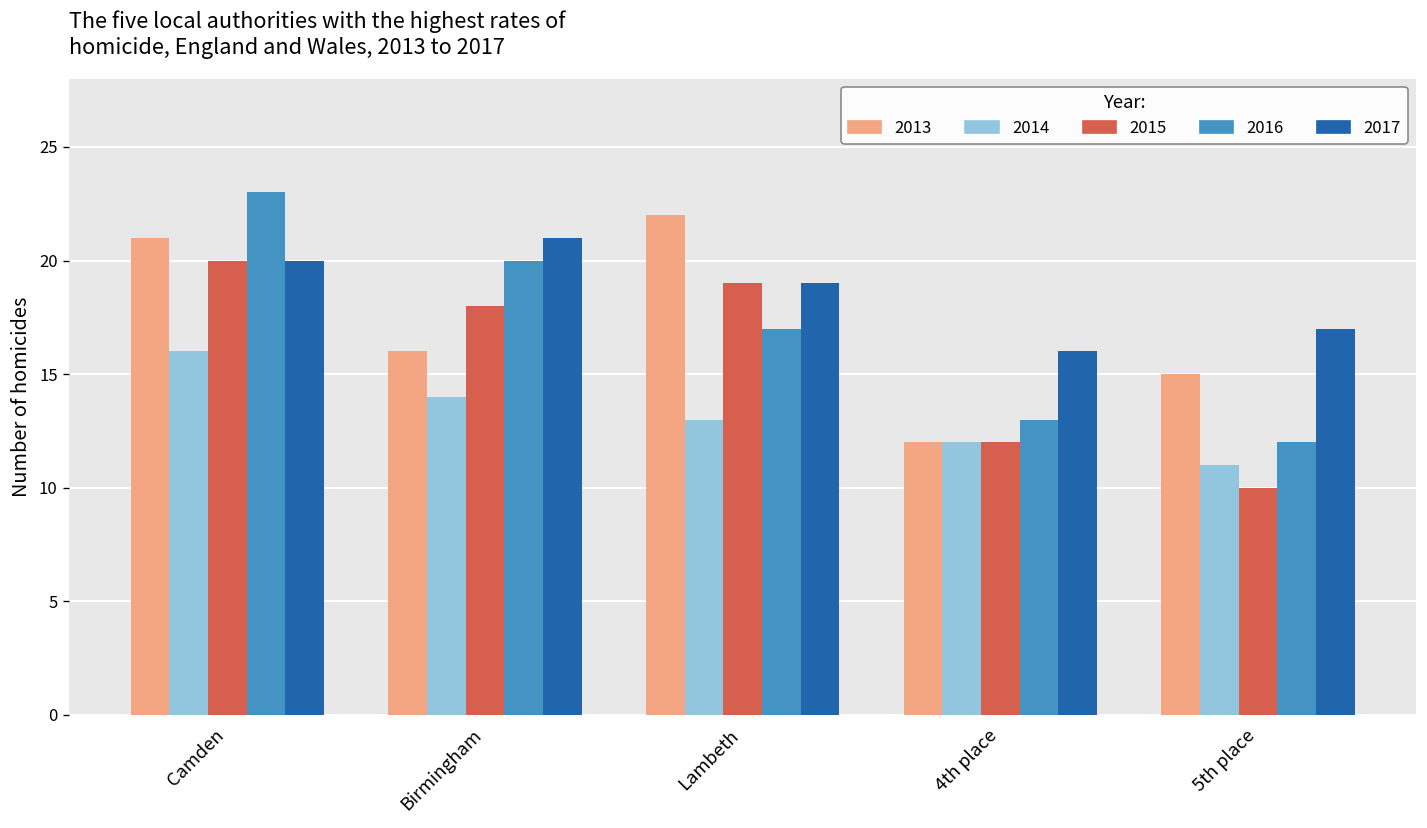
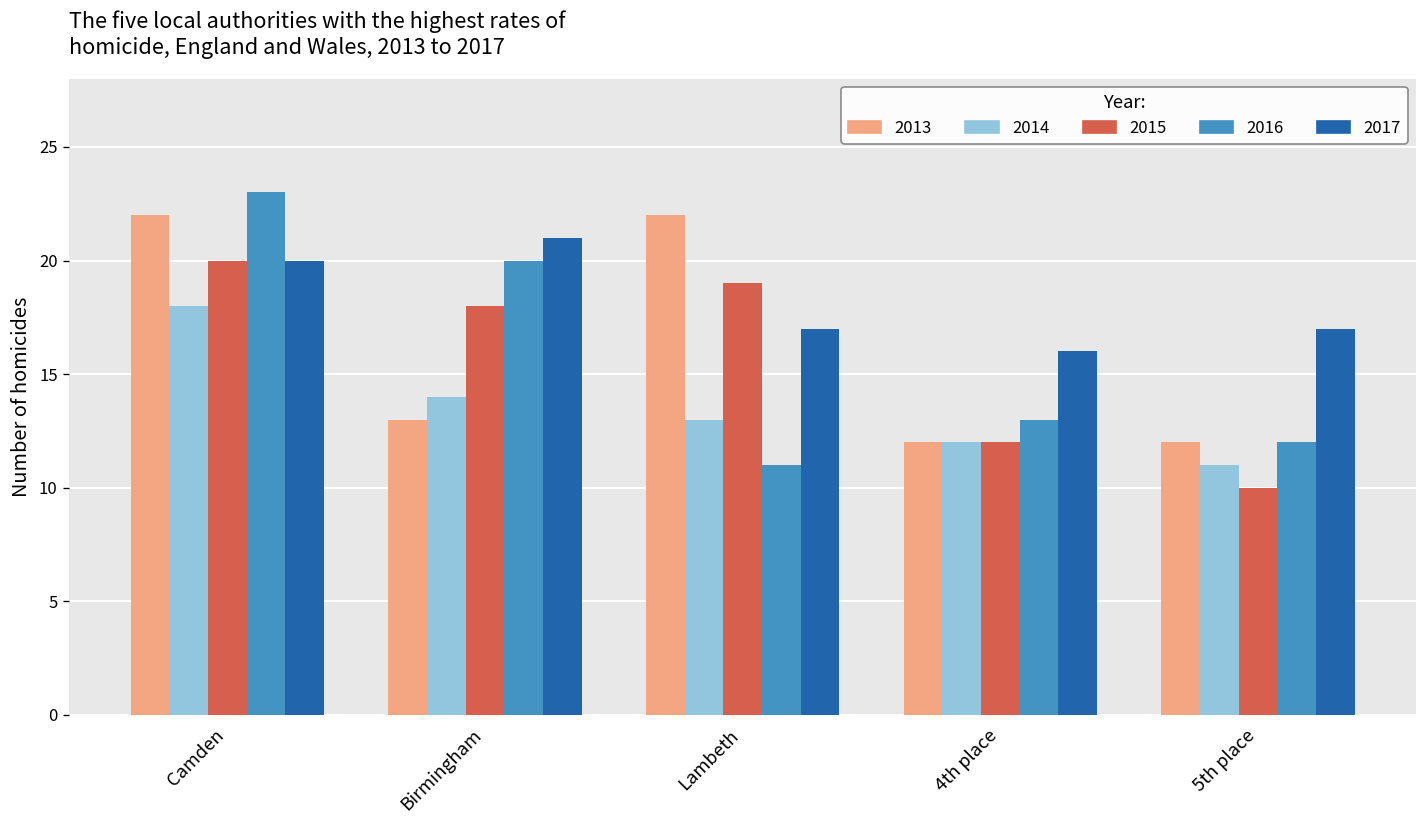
  {
    "2013": {
-     "Camden": 21,
-     "Birmingham": 16,
+     "Camden": 22,
+     "Birmingham": 13,
      "Lambeth": 22,
      "4th place": 12,
-     "5th place": 15
+     "5th place": 12
    },
    "2014": {
-     "Camden": 16,
+     "Camden": 18,
      "Birmingham": 14,
      "Lambeth": 13,
      "4th place": 12,
      "5th place": 11
    },
    "2015": {
      "Camden": 20,
      "Birmingham": 18,
      "Lambeth": 19,
      "4th place": 12,
      "5th place": 10
    },
    "2016": {
      "Camden": 23,
      "Birmingham": 20,
-     "Lambeth": 17,
+     "Lambeth": 11,
      "4th place": 13,
      "5th place": 12
    },
    "2017": {
      "Camden": 20,
      "Birmingham": 21,
-     "Lambeth": 19,
+     "Lambeth": 17,
      "4th place": 16,
      "5th place": 17
    }
  }
